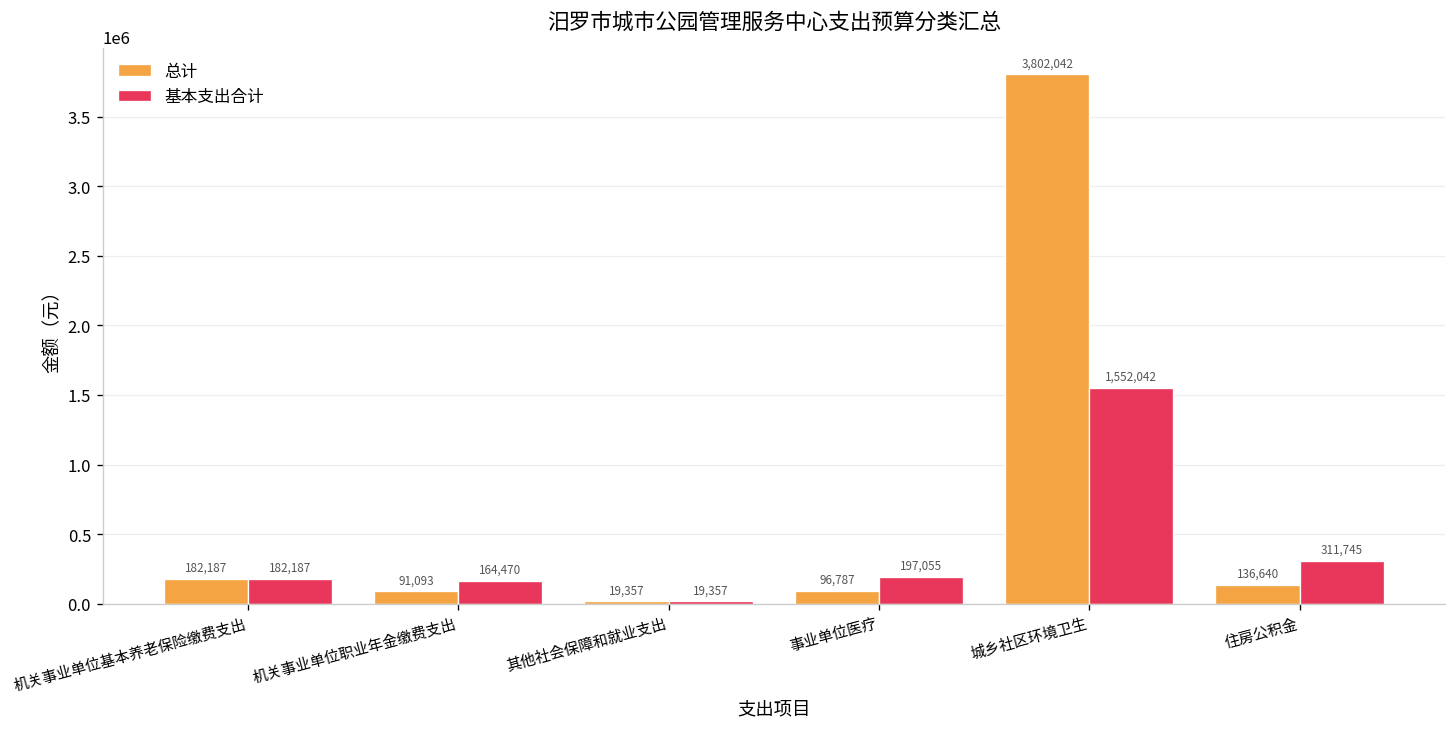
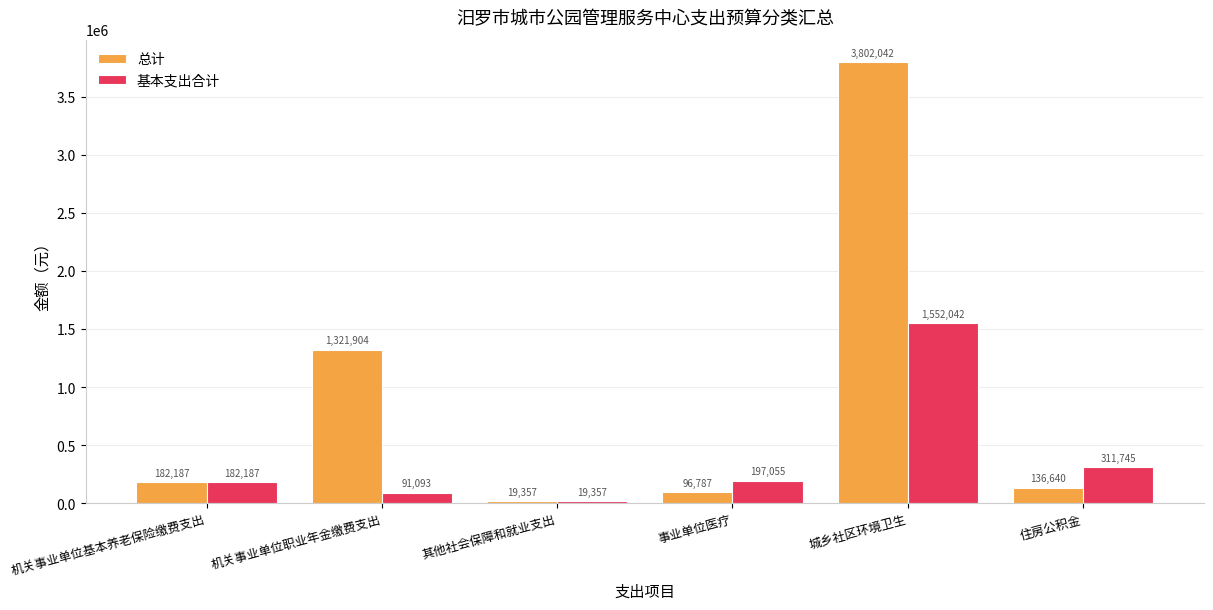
  {
    "总计": {
      "机关事业单位基本养老保险缴费支出": "182,187",
-     "机关事业单位职业年金缴费支出": "91,093",
+     "机关事业单位职业年金缴费支出": "1,321,904",
      "其他社会保障和就业支出": "19,357",
      "事业单位医疗": "96,787",
      "城乡社区环境卫生": "3,802,042",
      "住房公积金": "136,640"
    },
    "基本支出合计": {
      "机关事业单位基本养老保险缴费支出": "182,187",
-     "机关事业单位职业年金缴费支出": "164,470",
+     "机关事业单位职业年金缴费支出": "91,093",
      "其他社会保障和就业支出": "19,357",
      "事业单位医疗": "197,055",
      "城乡社区环境卫生": "1,552,042",
      "住房公积金": "311,745"
    }
  }
